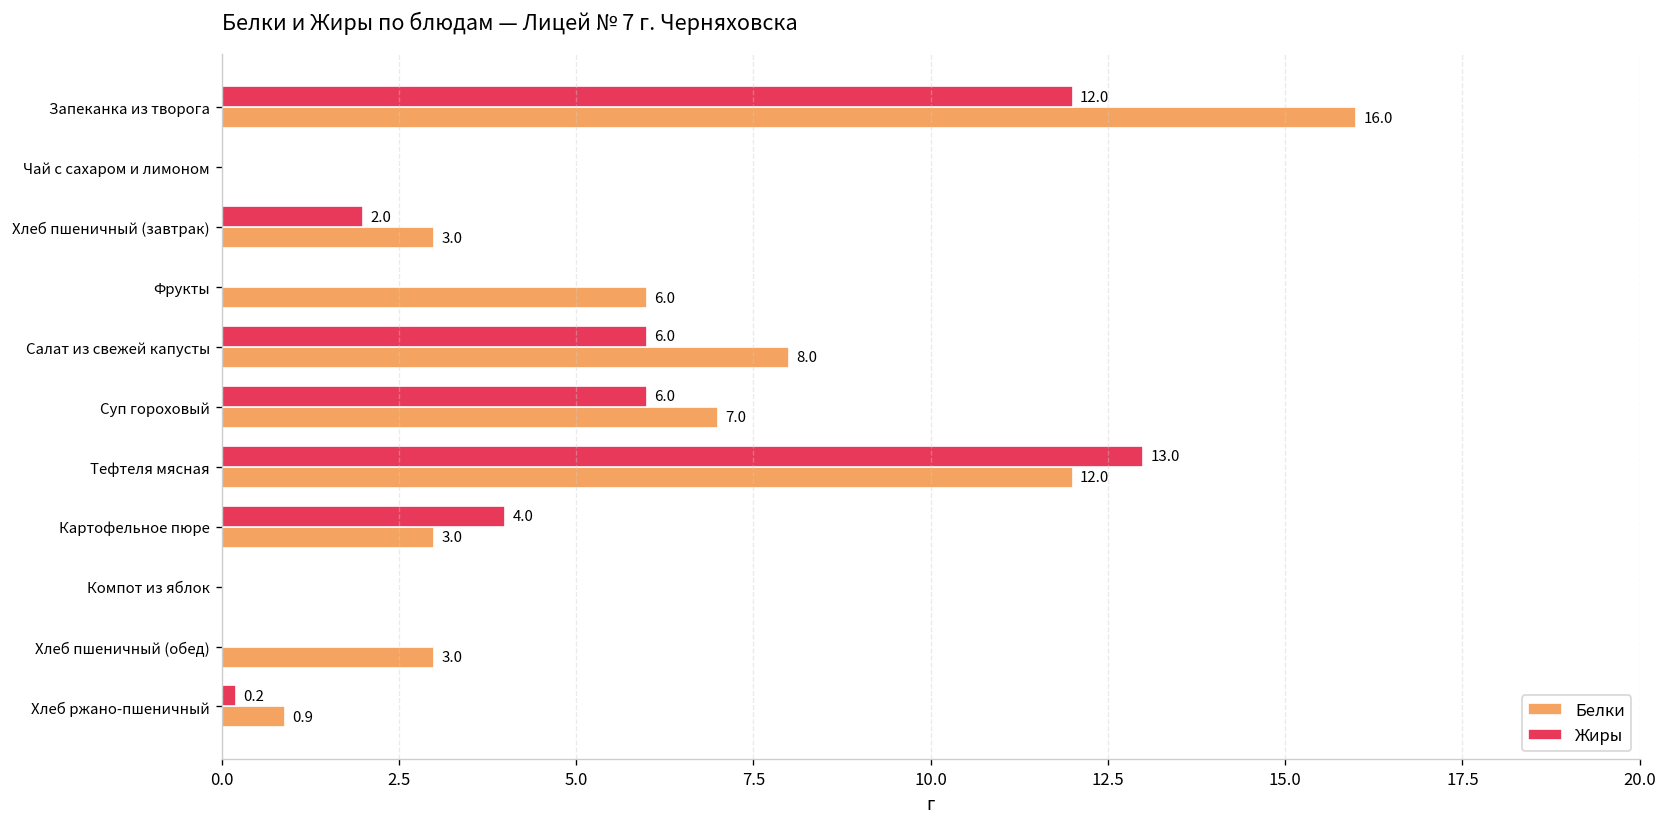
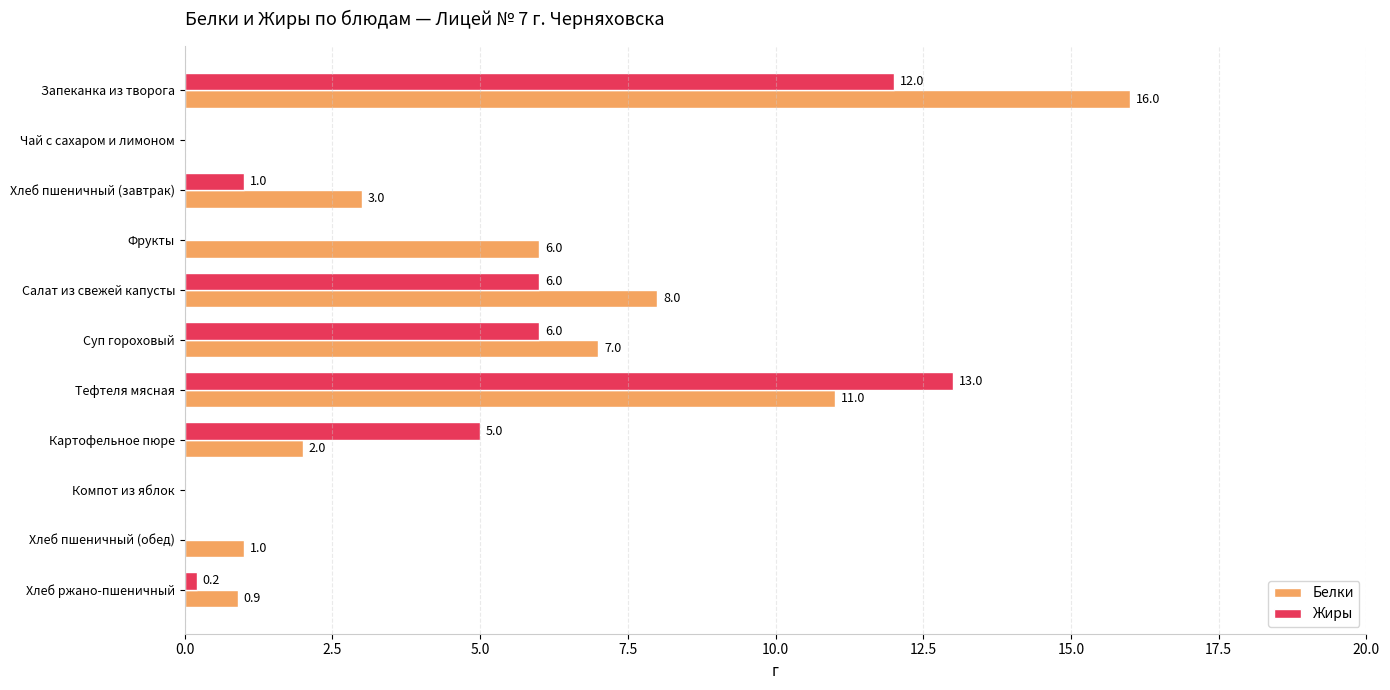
  {
    "Белки": {
      "Запеканка из творога": 16.0,
      "Хлеб пшеничный (завтрак)": 3.0,
      "Фрукты": 6.0,
      "Салат из свежей капусты": 8.0,
      "Суп гороховый": 7.0,
-     "Тефтеля мясная": 12.0,
-     "Картофельное пюре": 3.0,
-     "Хлеб пшеничный (обед)": 3.0,
+     "Тефтеля мясная": 11.0,
+     "Картофельное пюре": 2.0,
+     "Хлеб пшеничный (обед)": 1.0,
      "Хлеб ржано-пшеничный": 0.9
    },
    "Жиры": {
      "Запеканка из творога": 12.0,
-     "Хлеб пшеничный (завтрак)": 2.0,
+     "Хлеб пшеничный (завтрак)": 1.0,
      "Салат из свежей капусты": 6.0,
      "Суп гороховый": 6.0,
      "Тефтеля мясная": 13.0,
-     "Картофельное пюре": 4.0,
+     "Картофельное пюре": 5.0,
      "Хлеб ржано-пшеничный": 0.2
    }
  }
